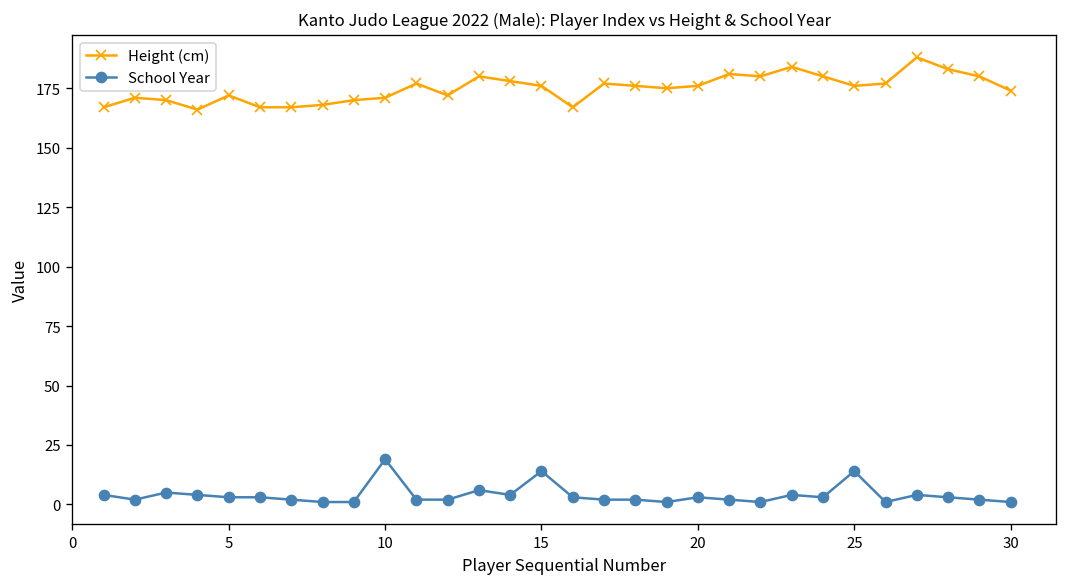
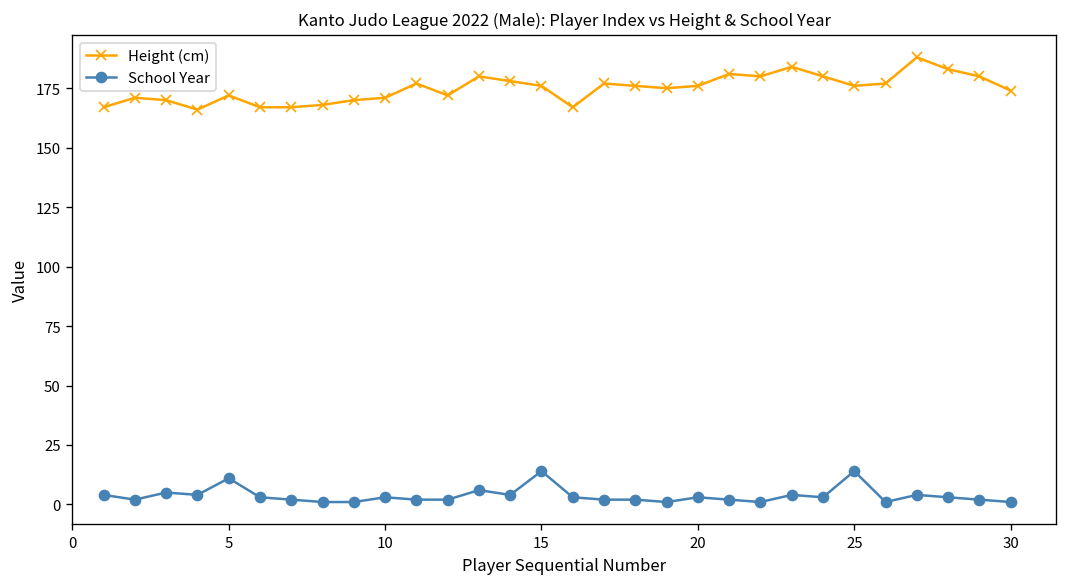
  {
    "Height (cm)": {
      "5": 172,
      "10": 171,
      "15": 176,
      "20": 176,
      "25": 176,
      "30": 174
    },
    "School Year": {
-     "5": 3,
-     "10": 19,
+     "5": 11,
+     "10": 3,
      "15": 14,
      "20": 3,
      "25": 14,
      "30": 1
    }
  }
